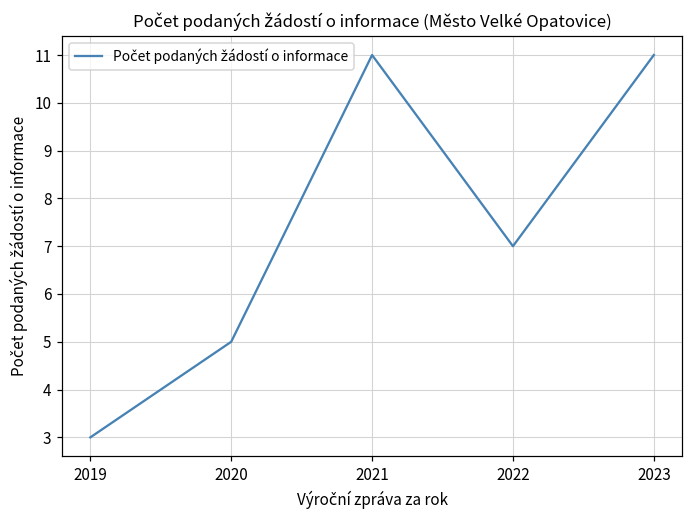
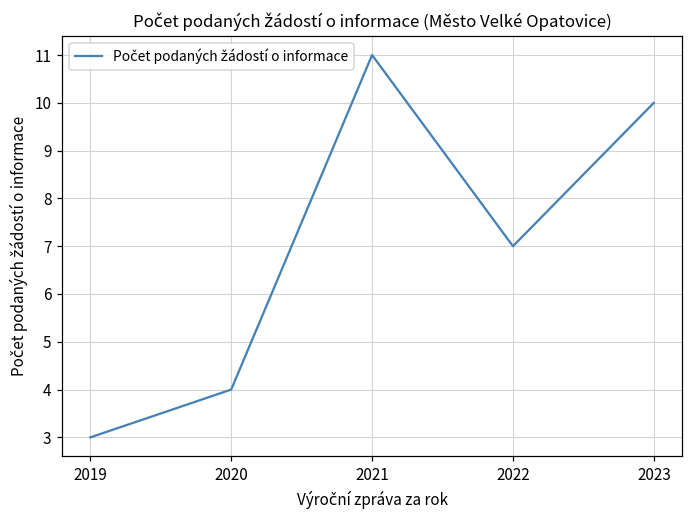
  {
    "2019": 3,
-   "2020": 5,
+   "2020": 4,
    "2021": 11,
    "2022": 7,
-   "2023": 11
+   "2023": 10
  }
